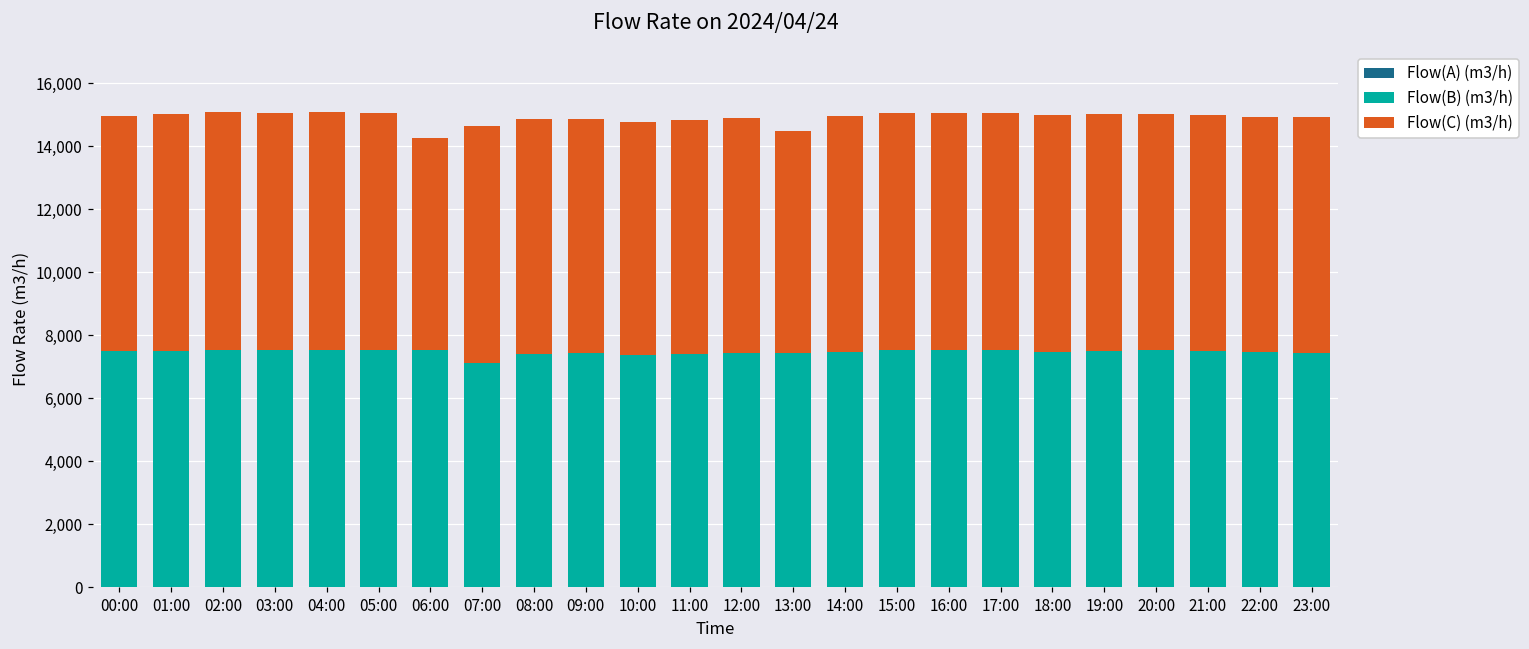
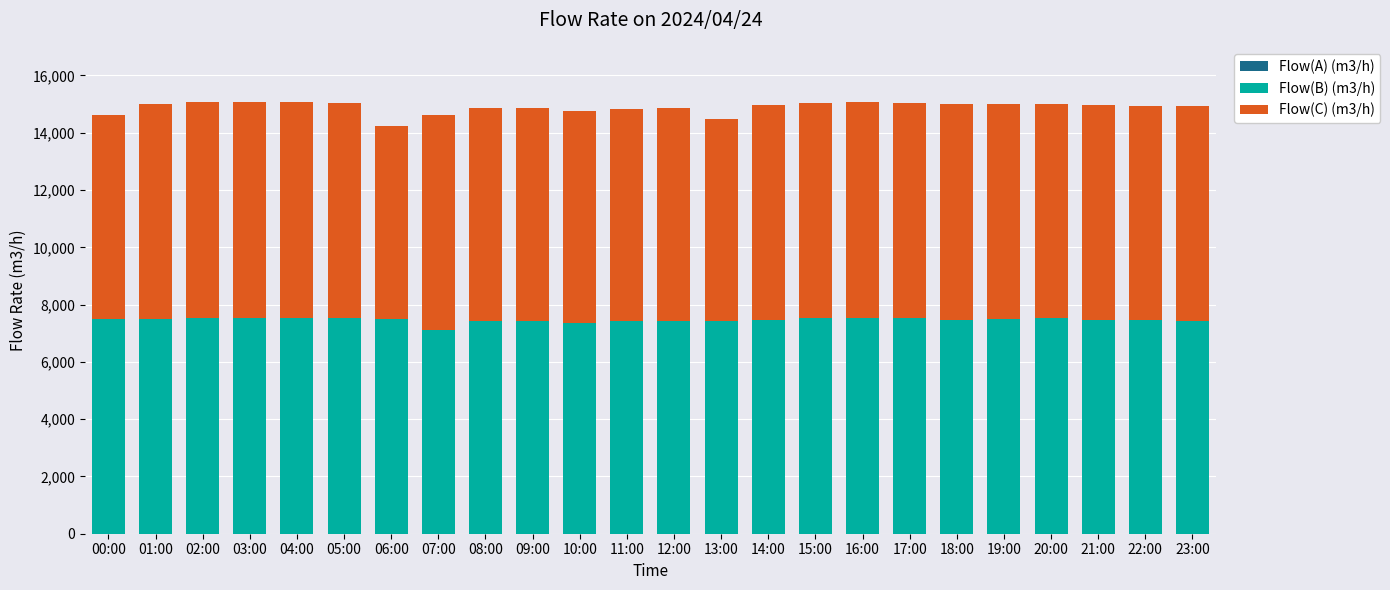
  {
    "Flow(A) (m3/h)": {
      "00:00": "0",
      "01:00": "0",
      "02:00": "0",
      "03:00": "0",
      "04:00": "0",
      "05:00": "0",
      "06:00": "0",
      "07:00": "0",
      "08:00": "0",
      "09:00": "0",
      "10:00": "0",
      "11:00": "0",
      "12:00": "0",
      "13:00": "0",
      "14:00": "0",
      "15:00": "0",
      "16:00": "0",
      "17:00": "0",
      "18:00": "0",
      "19:00": "0",
      "20:00": "0",
      "21:00": "0",
      "22:00": "0",
      "23:00": "0"
    },
    "Flow(B) (m3/h)": {
      "00:00": "7,500",
      "01:00": "7,500",
      "02:00": "7,500",
      "03:00": "7,500",
      "04:00": "7,500",
      "05:00": "7,500",
      "06:00": "7,500",
      "07:00": "7,100",
      "08:00": "7,400",
      "09:00": "7,400",
      "10:00": "7,400",
      "11:00": "7,400",
      "12:00": "7,400",
      "13:00": "7,400",
      "14:00": "7,500",
      "15:00": "7,500",
      "16:00": "7,500",
      "17:00": "7,500",
      "18:00": "7,500",
      "19:00": "7,500",
      "20:00": "7,500",
      "21:00": "7,500",
      "22:00": "7,500",
      "23:00": "7,400"
    },
    "Flow(C) (m3/h)": {
-     "00:00": "7,500",
+     "00:00": "7,100",
      "01:00": "7,500",
      "02:00": "7,500",
      "03:00": "7,500",
      "04:00": "7,600",
      "05:00": "7,500",
      "06:00": "6,700",
      "07:00": "7,500",
      "08:00": "7,500",
      "09:00": "7,400",
      "10:00": "7,400",
      "11:00": "7,400",
      "12:00": "7,400",
      "13:00": "7,000",
      "14:00": "7,500",
      "15:00": "7,500",
      "16:00": "7,500",
      "17:00": "7,500",
      "18:00": "7,500",
      "19:00": "7,500",
      "20:00": "7,500",
      "21:00": "7,500",
      "22:00": "7,500",
      "23:00": "7,500"
    }
  }
